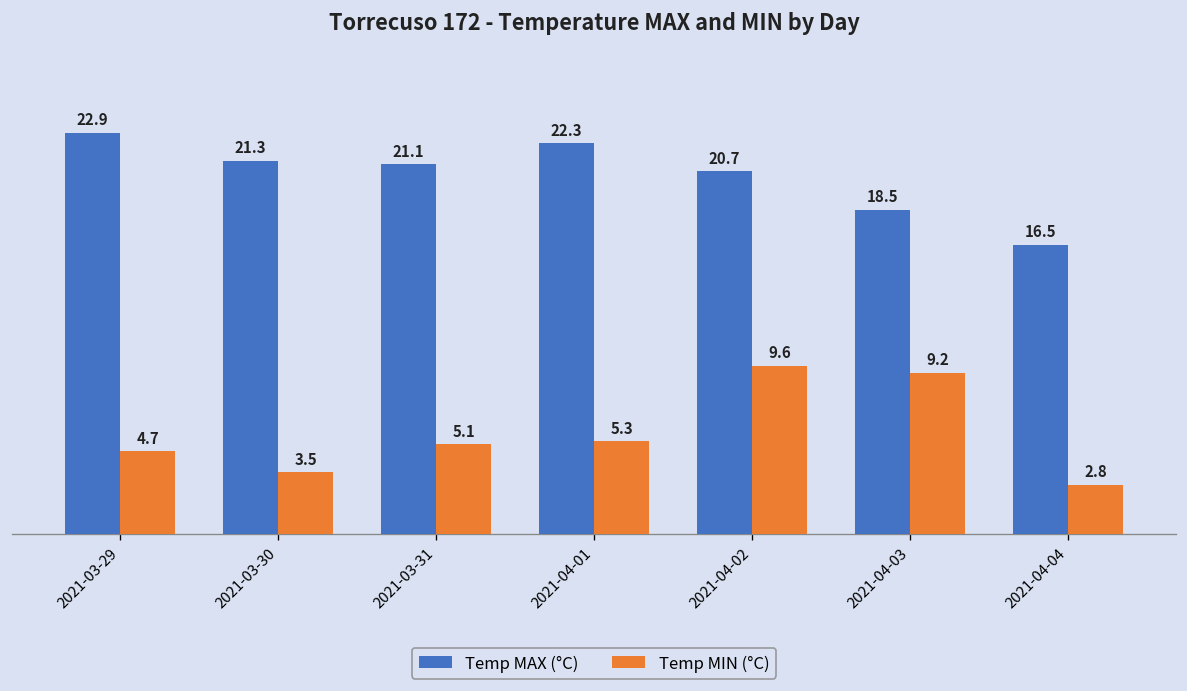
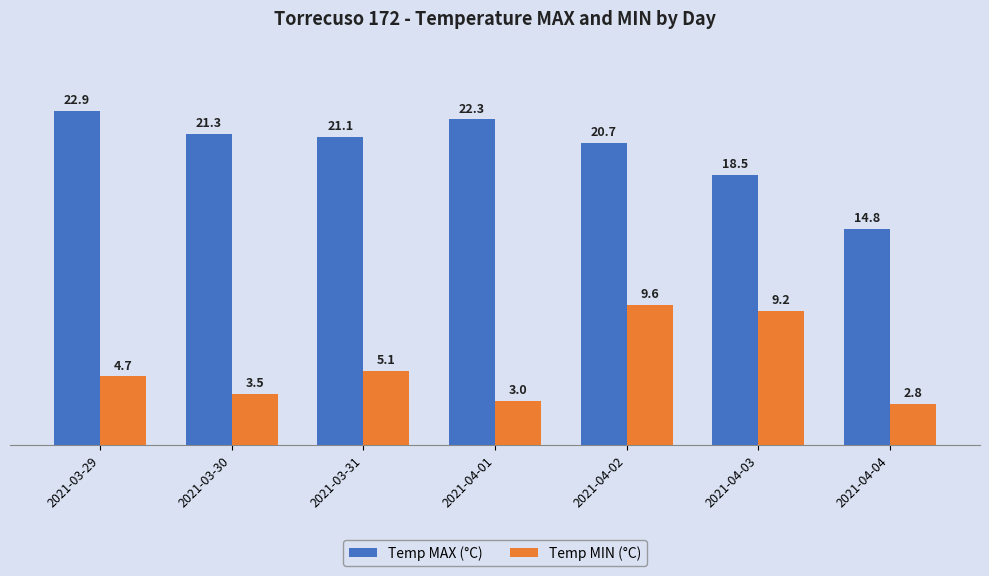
  {
    "Temp MAX (°C)": {
      "2021-03-29": 22.9,
      "2021-03-30": 21.3,
      "2021-03-31": 21.1,
      "2021-04-01": 22.3,
      "2021-04-02": 20.7,
      "2021-04-03": 18.5,
-     "2021-04-04": 16.5
+     "2021-04-04": 14.8
    },
    "Temp MIN (°C)": {
      "2021-03-29": 4.7,
      "2021-03-30": 3.5,
      "2021-03-31": 5.1,
-     "2021-04-01": 5.3,
+     "2021-04-01": 3.0,
      "2021-04-02": 9.6,
      "2021-04-03": 9.2,
      "2021-04-04": 2.8
    }
  }
